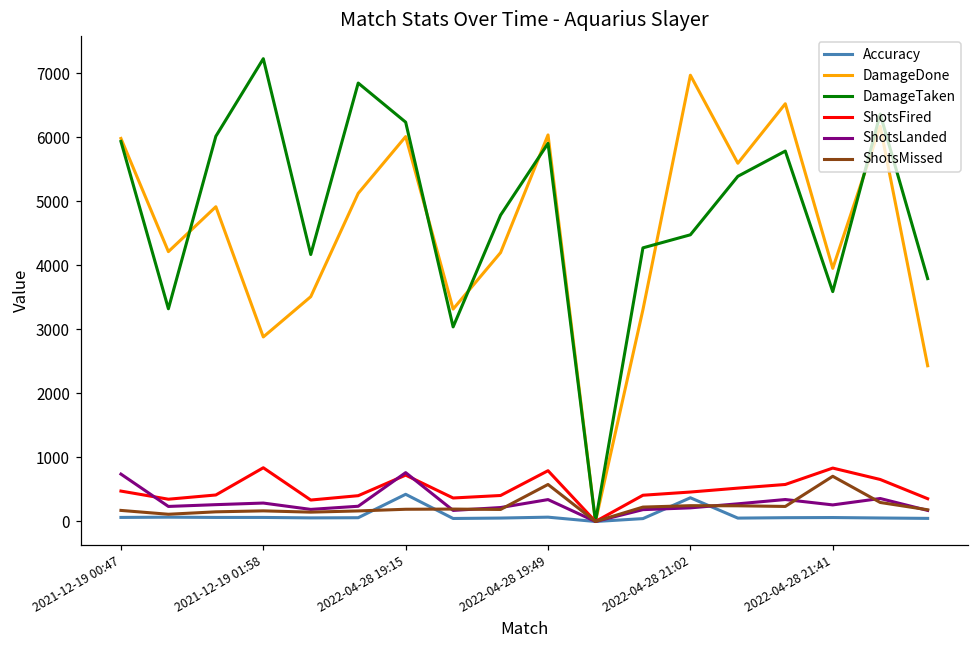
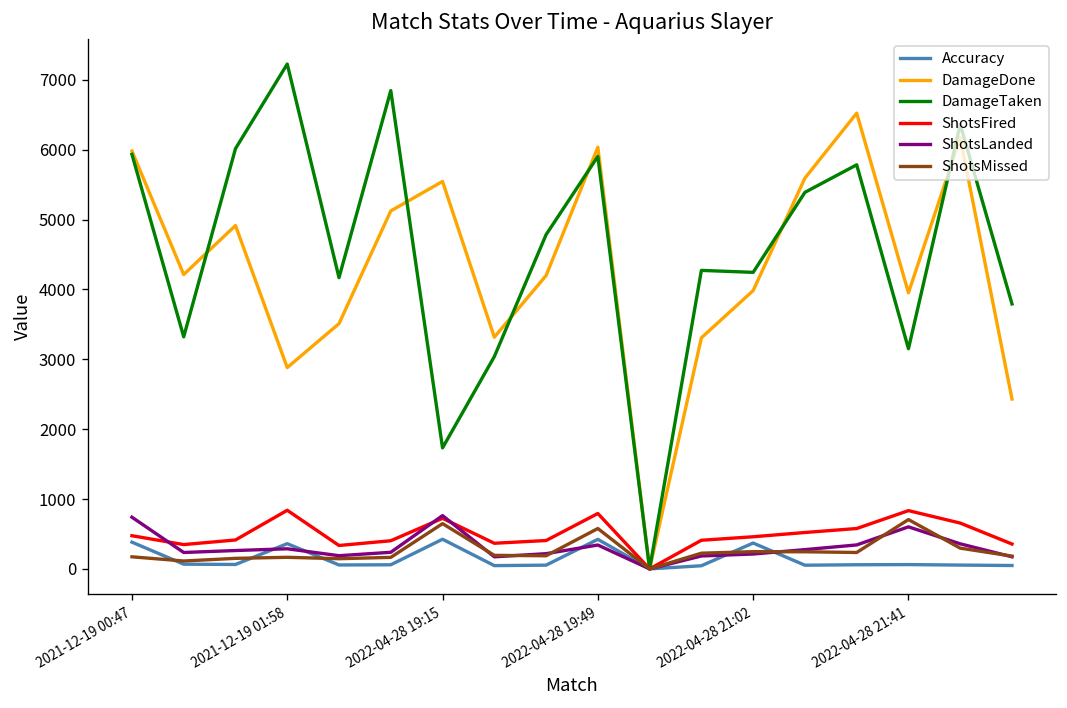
  {
    "Accuracy": {
-     "2021-12-19 00:47": 100,
-     "2021-12-19 01:58": 100,
+     "2021-12-19 00:47": 400,
+     "2021-12-19 01:58": 400,
      "2022-04-28 19:15": 400,
-     "2022-04-28 19:49": 100,
+     "2022-04-28 19:49": 400,
      "2022-04-28 21:02": 400,
      "2022-04-28 21:41": 100
    },
    "DamageDone": {
      "2021-12-19 00:47": 6000,
      "2021-12-19 01:58": 2900,
-     "2022-04-28 19:15": 6000,
+     "2022-04-28 19:15": 5500,
      "2022-04-28 19:49": 6000,
-     "2022-04-28 21:02": 7000,
+     "2022-04-28 21:02": 4000,
      "2022-04-28 21:41": 4000
    },
    "DamageTaken": {
      "2021-12-19 00:47": 5900,
      "2021-12-19 01:58": 7200,
-     "2022-04-28 19:15": 6200,
+     "2022-04-28 19:15": 1700,
      "2022-04-28 19:49": 5900,
-     "2022-04-28 21:02": 4500,
-     "2022-04-28 21:41": 3600
+     "2022-04-28 21:02": 4200,
+     "2022-04-28 21:41": 3200
    },
    "ShotsFired": {
      "2021-12-19 00:47": 500,
      "2021-12-19 01:58": 800,
      "2022-04-28 19:49": 800,
      "2022-04-28 21:02": 500,
      "2022-04-28 21:41": 800
    },
    "ShotsLanded": {
      "2021-12-19 00:47": 700,
      "2021-12-19 01:58": 300,
      "2022-04-28 19:49": 300,
-     "2022-04-28 21:41": 300
+     "2022-04-28 21:41": 600
    },
    "ShotsMissed": {
      "2021-12-19 00:47": 200,
      "2021-12-19 01:58": 200,
-     "2022-04-28 19:15": 200,
+     "2022-04-28 19:15": 600,
      "2022-04-28 19:49": 600,
      "2022-04-28 21:41": 700
    }
  }
